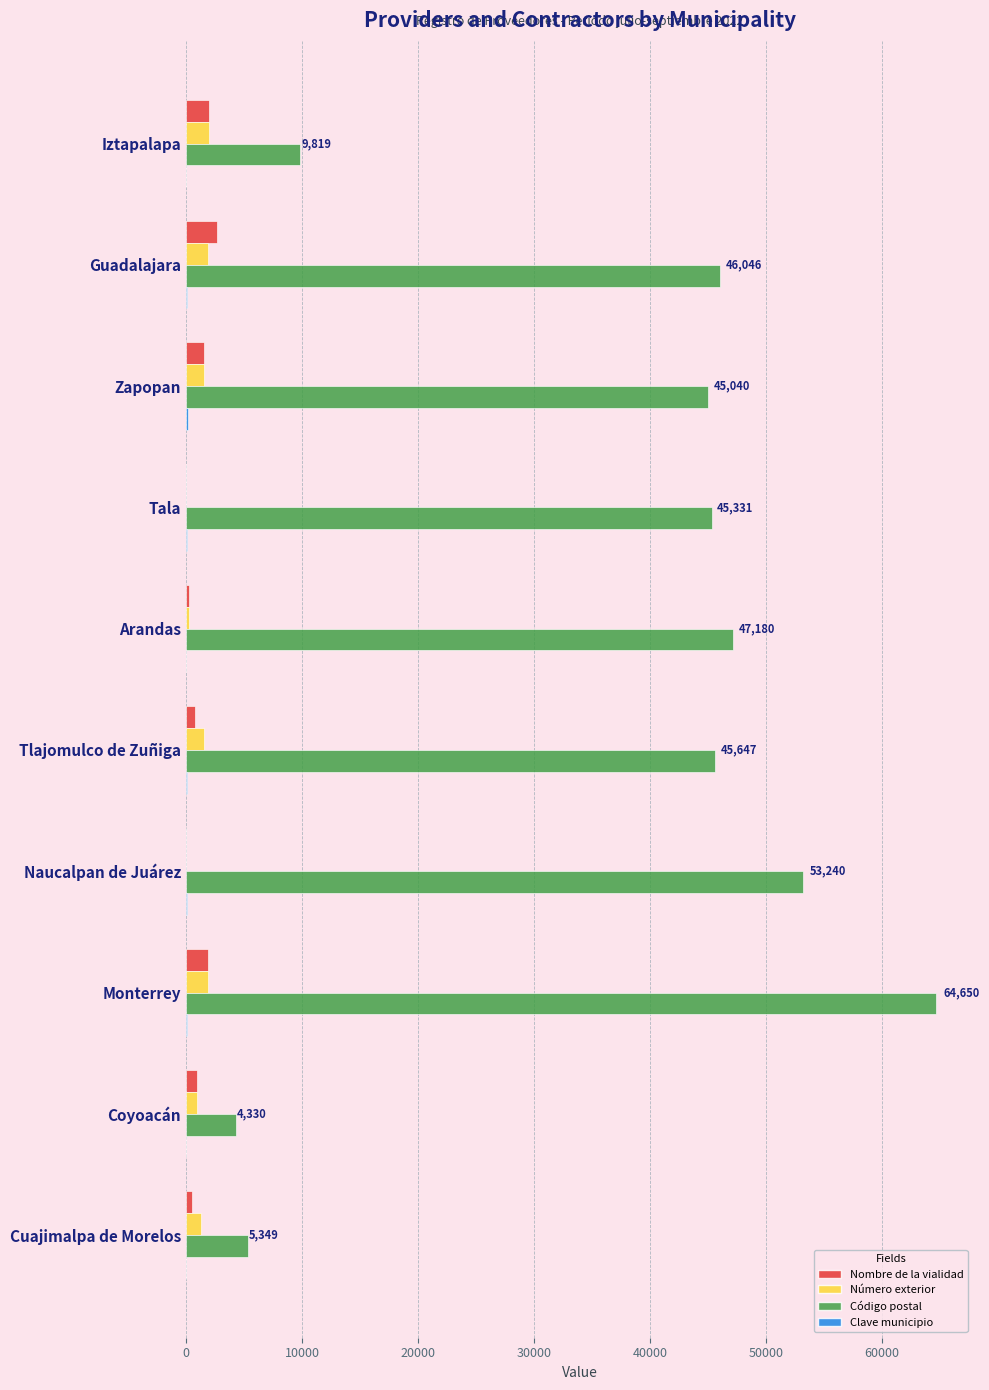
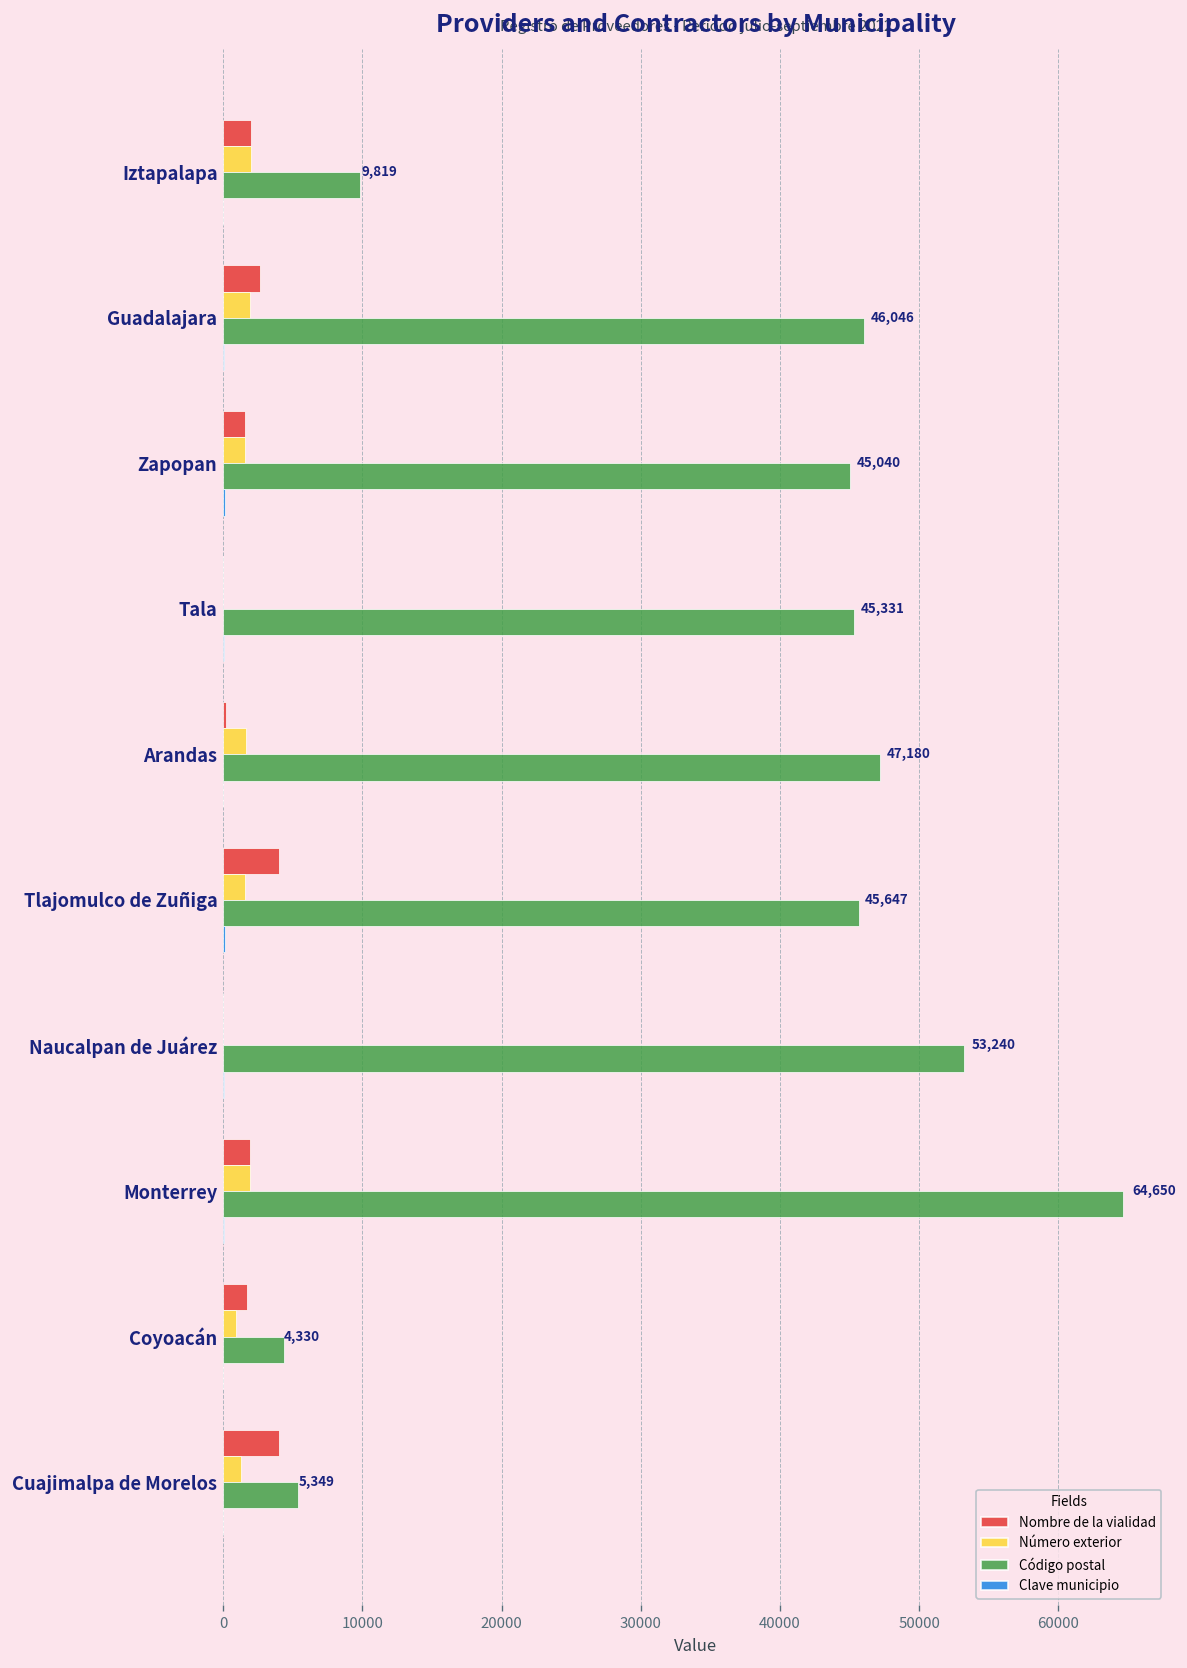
  {
    "Nombre de la vialidad": {
      "Iztapalapa": "2000",
      "Guadalajara": "2700",
      "Zapopan": "1600",
      "Arandas": "200",
-     "Tlajomulco de Zuñiga": "800",
+     "Tlajomulco de Zuñiga": "4000",
      "Monterrey": "1900",
-     "Coyoacán": "900",
-     "Cuajimalpa de Morelos": "500"
+     "Coyoacán": "1700",
+     "Cuajimalpa de Morelos": "4000"
    },
    "Número exterior": {
      "Iztapalapa": "2000",
      "Guadalajara": "1900",
      "Zapopan": "1600",
-     "Arandas": "200",
+     "Arandas": "1600",
      "Tlajomulco de Zuñiga": "1500",
      "Monterrey": "1900",
      "Coyoacán": "900",
      "Cuajimalpa de Morelos": "1300"
    },
    "Código postal": {
      "Iztapalapa": "9,819",
      "Guadalajara": "46,046",
      "Zapopan": "45,040",
      "Tala": "45,331",
      "Arandas": "47,180",
      "Tlajomulco de Zuñiga": "45,647",
      "Naucalpan de Juárez": "53,240",
      "Monterrey": "64,650",
      "Coyoacán": "4,330",
      "Cuajimalpa de Morelos": "5,349"
    }
  }
